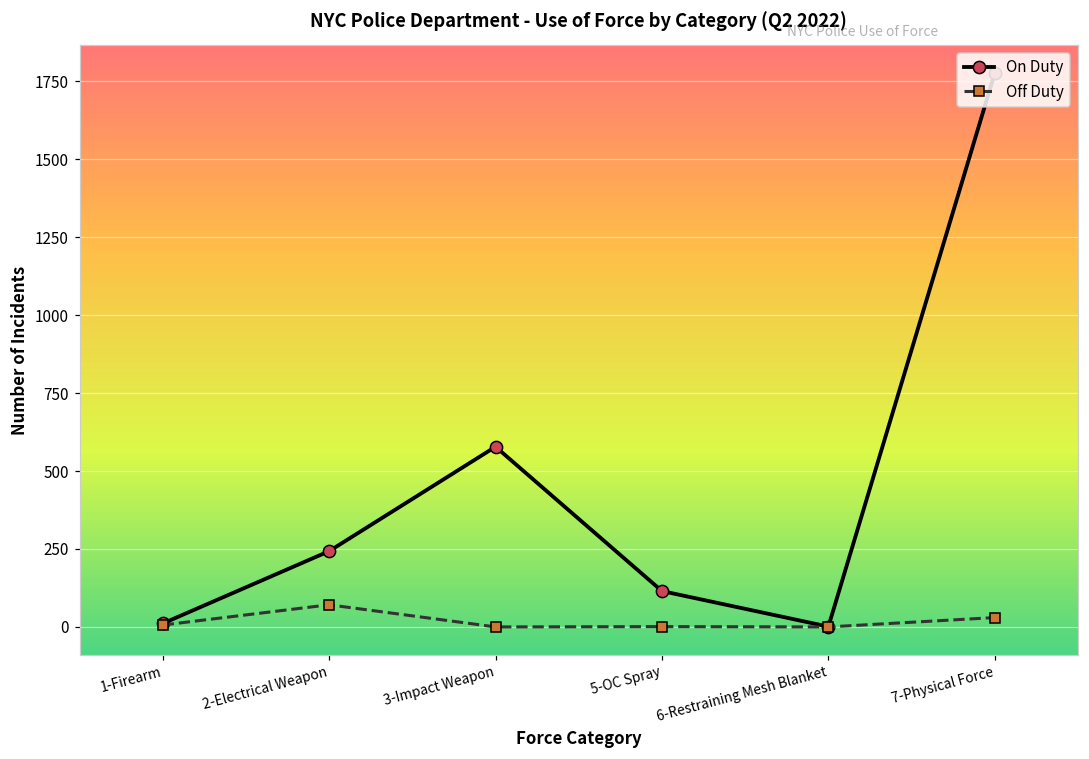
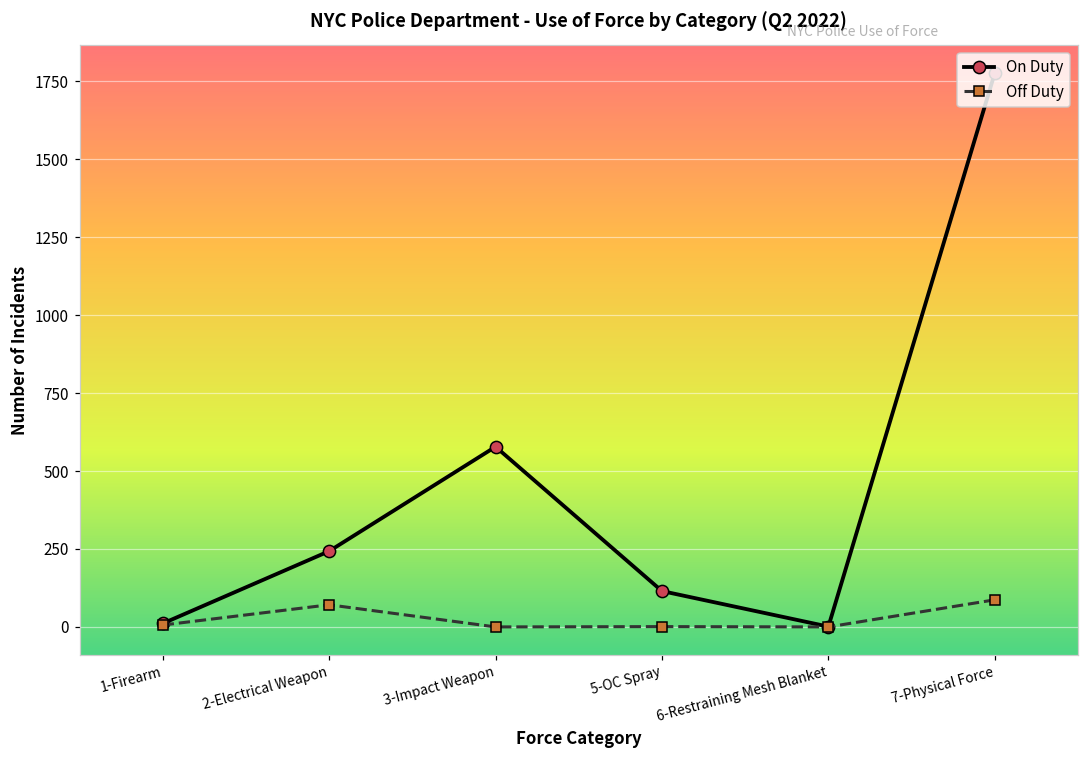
  {
    "On Duty": {
      "2-Electrical Weapon": 240,
      "3-Impact Weapon": 580,
      "5-OC Spray": 120
    },
    "Off Duty": {
      "2-Electrical Weapon": 70,
      "3-Impact Weapon": 0,
      "5-OC Spray": 0,
-     "7-Physical Force": 30
+     "7-Physical Force": 90
    }
  }
